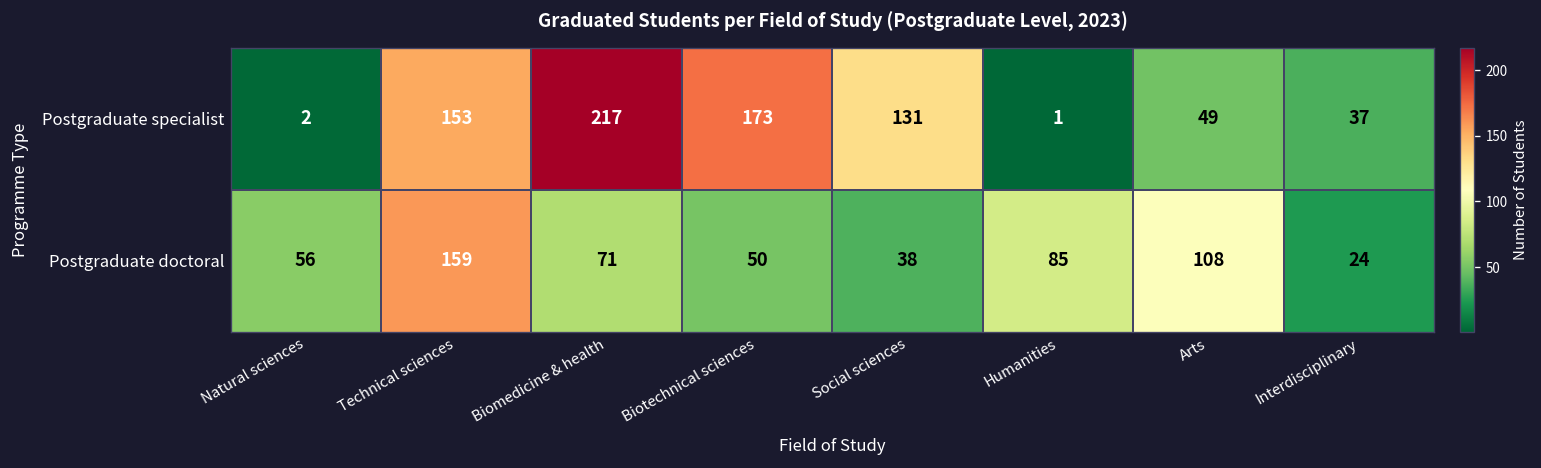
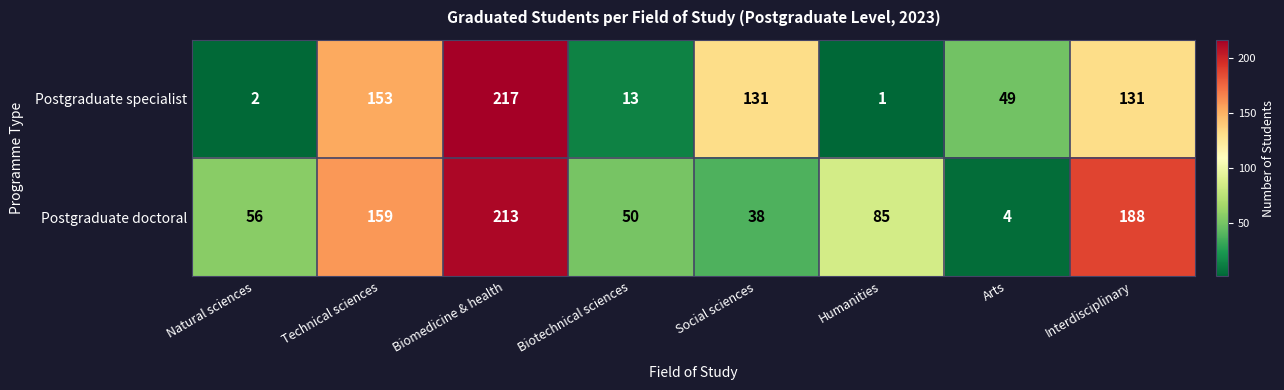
  {
    "Postgraduate specialist": {
      "Natural sciences": 2,
      "Technical sciences": 153,
      "Biomedicine & health": 217,
-     "Biotechnical sciences": 173,
+     "Biotechnical sciences": 13,
      "Social sciences": 131,
      "Humanities": 1,
      "Arts": 49,
-     "Interdisciplinary": 37
+     "Interdisciplinary": 131
    },
    "Postgraduate doctoral": {
      "Natural sciences": 56,
      "Technical sciences": 159,
-     "Biomedicine & health": 71,
+     "Biomedicine & health": 213,
      "Biotechnical sciences": 50,
      "Social sciences": 38,
      "Humanities": 85,
-     "Arts": 108,
-     "Interdisciplinary": 24
+     "Arts": 4,
+     "Interdisciplinary": 188
    }
  }
